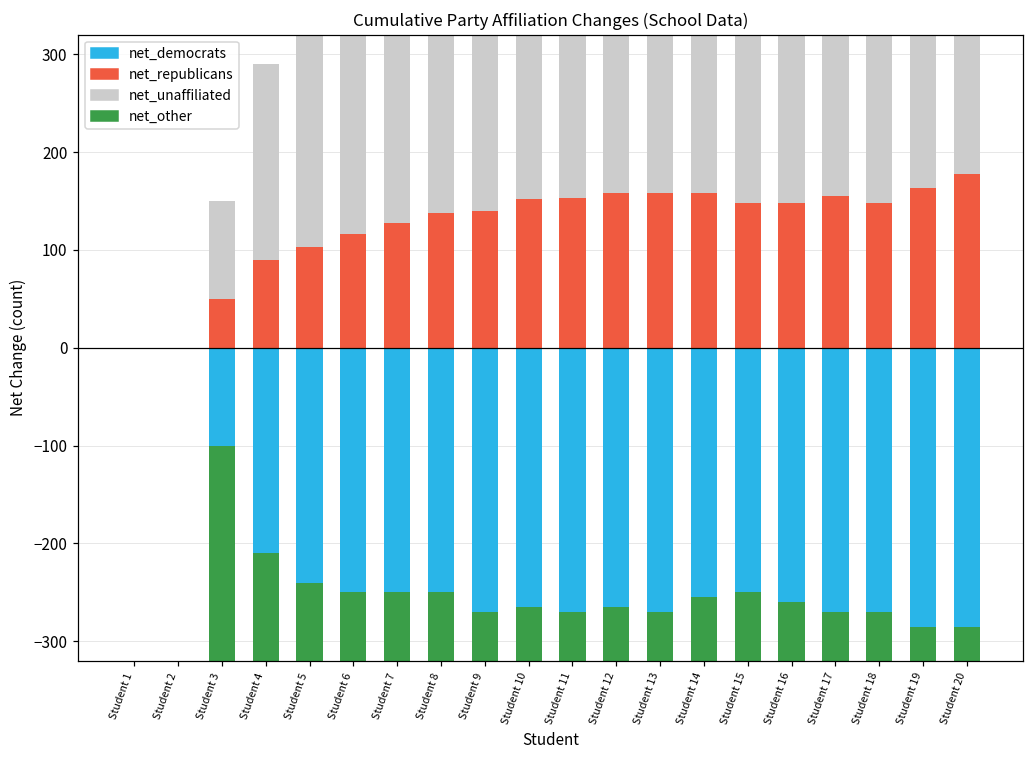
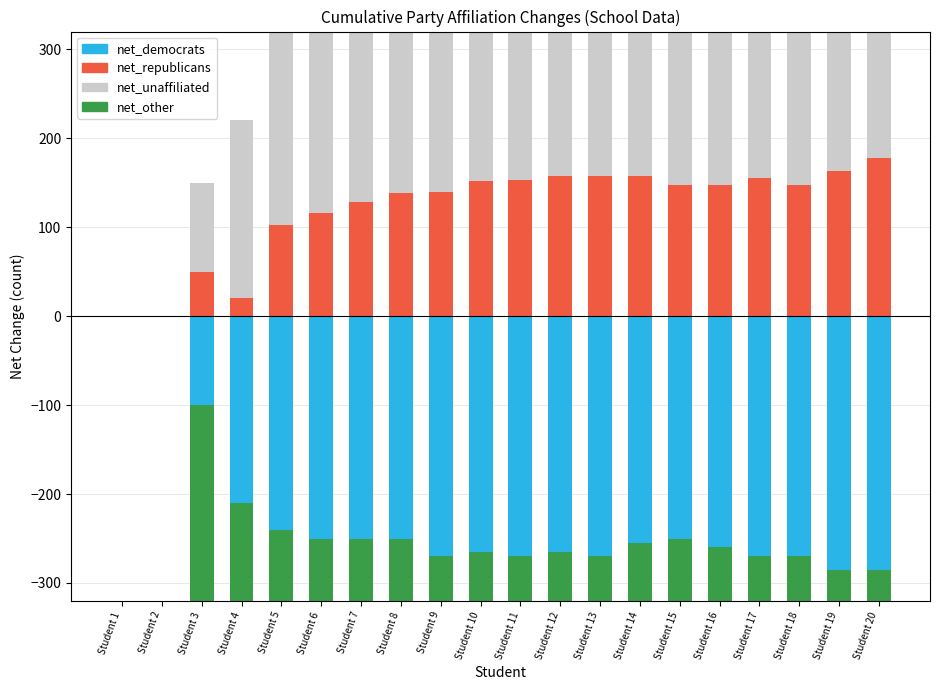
  {
    "net_republicans": {
      "Student 1": 0,
      "Student 2": 0,
      "Student 3": 50,
-     "Student 4": 90,
+     "Student 4": 20,
      "Student 5": 100,
      "Student 6": 120,
      "Student 7": 130,
      "Student 8": 140,
      "Student 9": 140,
      "Student 10": 150,
      "Student 11": 150,
      "Student 12": 160,
      "Student 13": 160,
      "Student 14": 160,
      "Student 15": 150,
      "Student 16": 150,
      "Student 17": 160,
      "Student 18": 150,
      "Student 19": 160,
      "Student 20": 180
    }
  }
